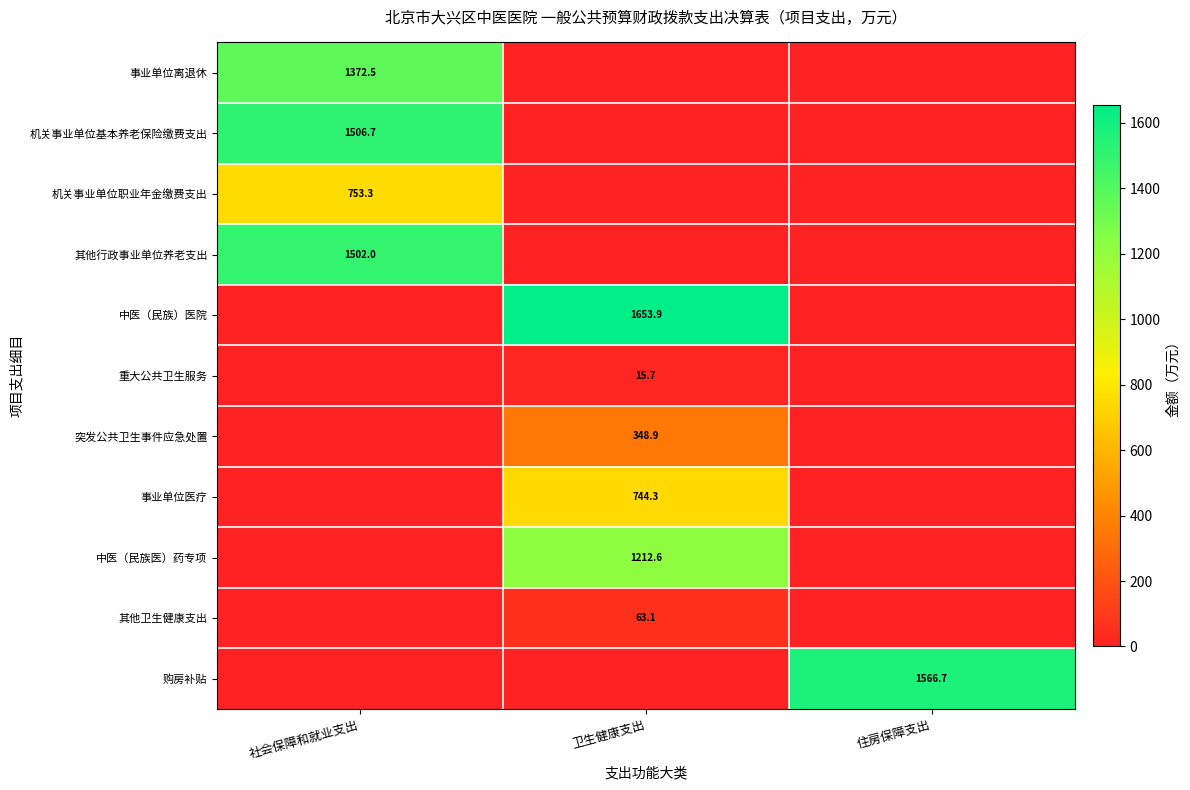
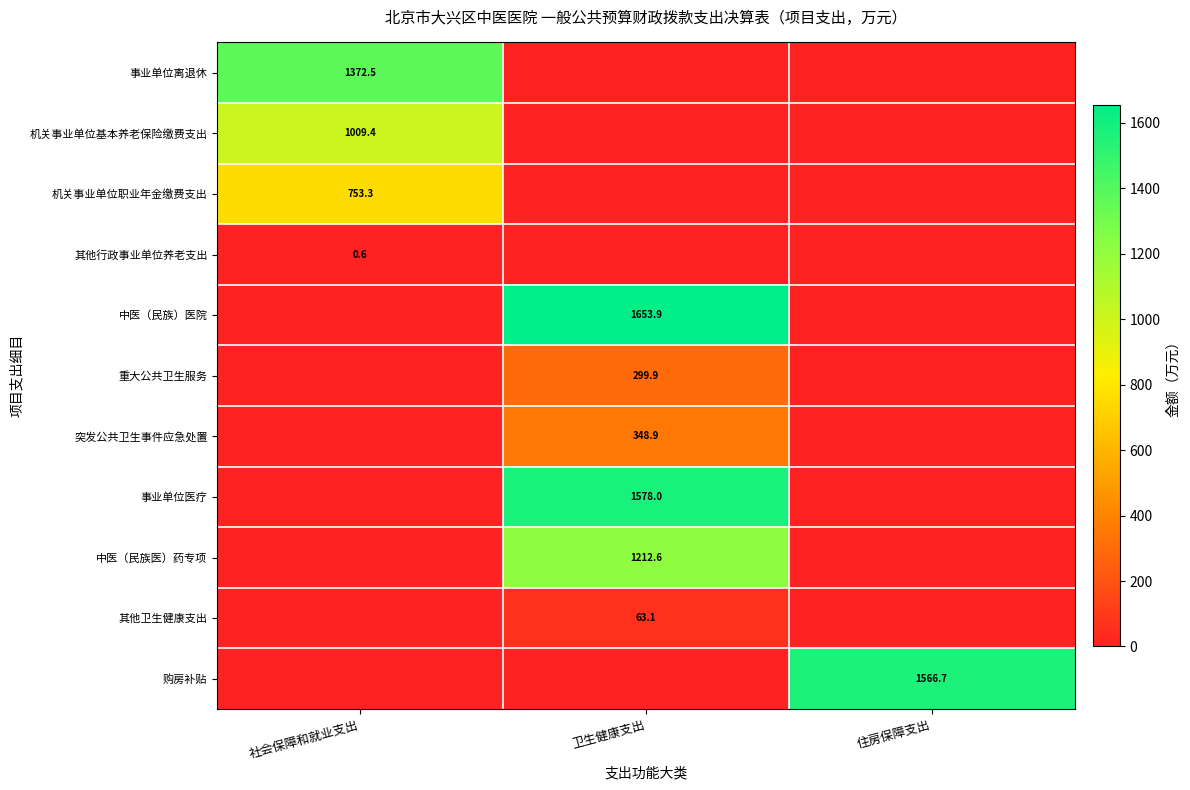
  {
    "事业单位离退休": {
      "社会保障和就业支出": 1372.5
    },
    "机关事业单位基本养老保险缴费支出": {
-     "社会保障和就业支出": 1506.7
+     "社会保障和就业支出": 1009.4
    },
    "机关事业单位职业年金缴费支出": {
      "社会保障和就业支出": 753.3
    },
    "其他行政事业单位养老支出": {
-     "社会保障和就业支出": 1502.0
+     "社会保障和就业支出": 0.6
    },
    "中医（民族）医院": {
      "卫生健康支出": 1653.9
    },
    "重大公共卫生服务": {
-     "卫生健康支出": 15.7
+     "卫生健康支出": 299.9
    },
    "突发公共卫生事件应急处置": {
      "卫生健康支出": 348.9
    },
    "事业单位医疗": {
-     "卫生健康支出": 744.3
+     "卫生健康支出": 1578.0
    },
    "中医（民族医）药专项": {
      "卫生健康支出": 1212.6
    },
    "其他卫生健康支出": {
      "卫生健康支出": 63.1
    },
    "购房补贴": {
      "住房保障支出": 1566.7
    }
  }
